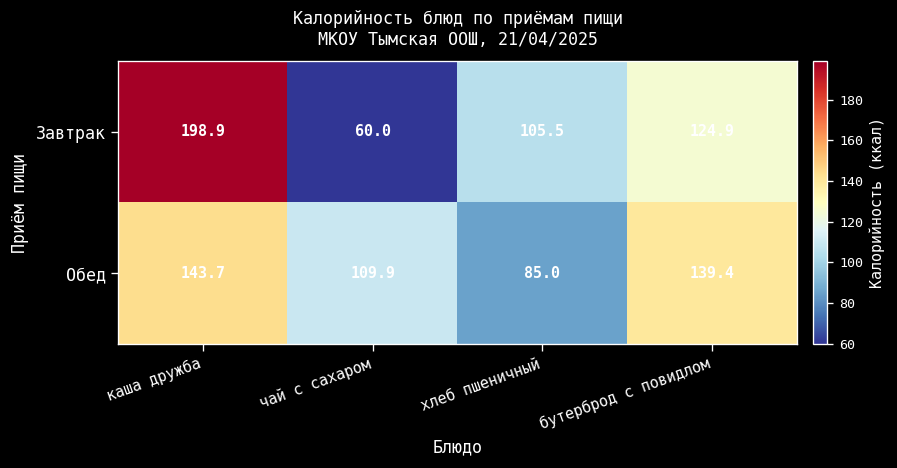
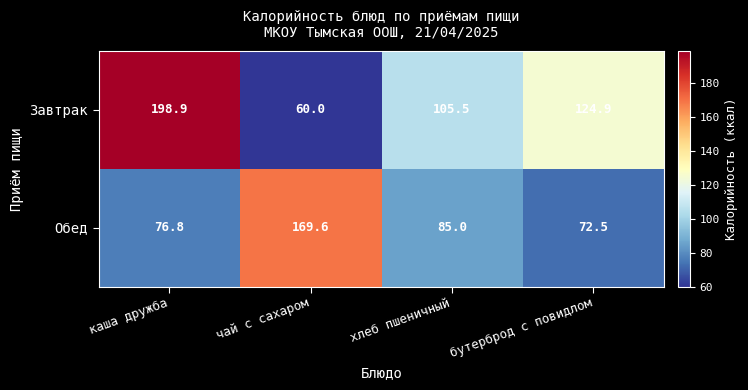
  {
    "Завтрак": {
      "каша дружба": 198.9,
      "чай с сахаром": 60.0,
      "хлеб пшеничный": 105.5
    },
    "Обед": {
-     "каша дружба": 143.7,
-     "чай с сахаром": 109.9,
+     "каша дружба": 76.8,
+     "чай с сахаром": 169.6,
      "хлеб пшеничный": 85.0,
-     "бутерброд с повидлом": 139.4
+     "бутерброд с повидлом": 72.5
    }
  }
